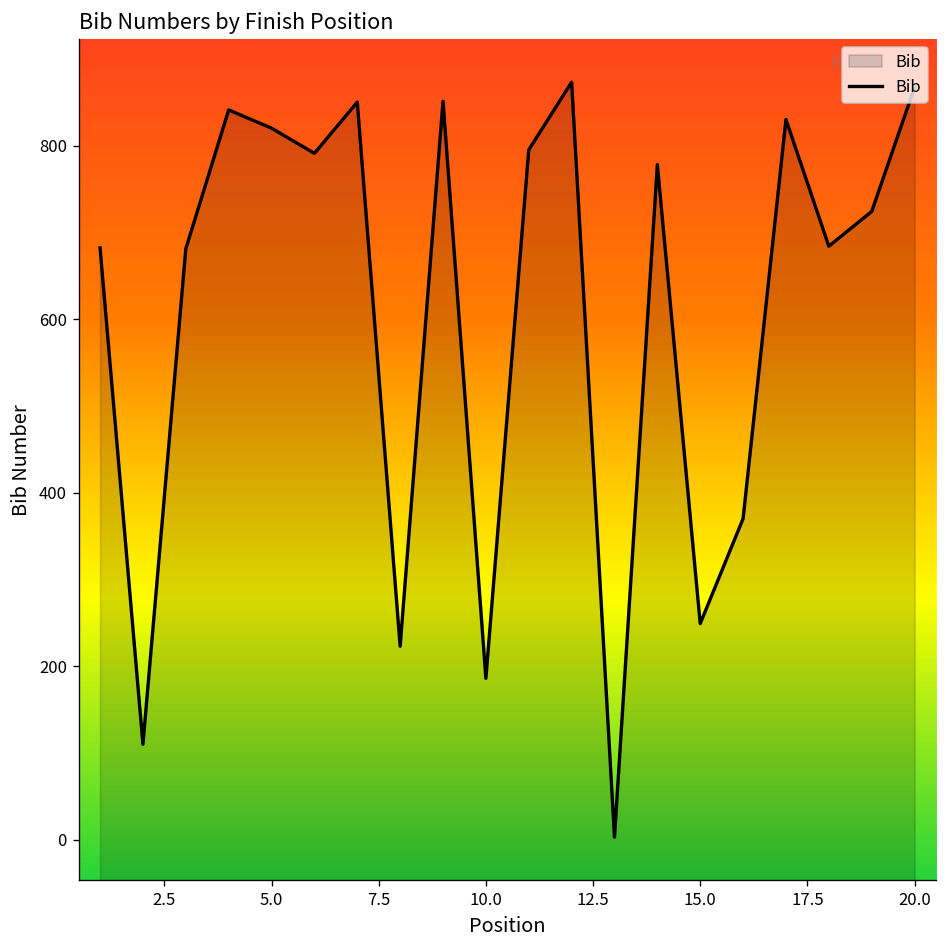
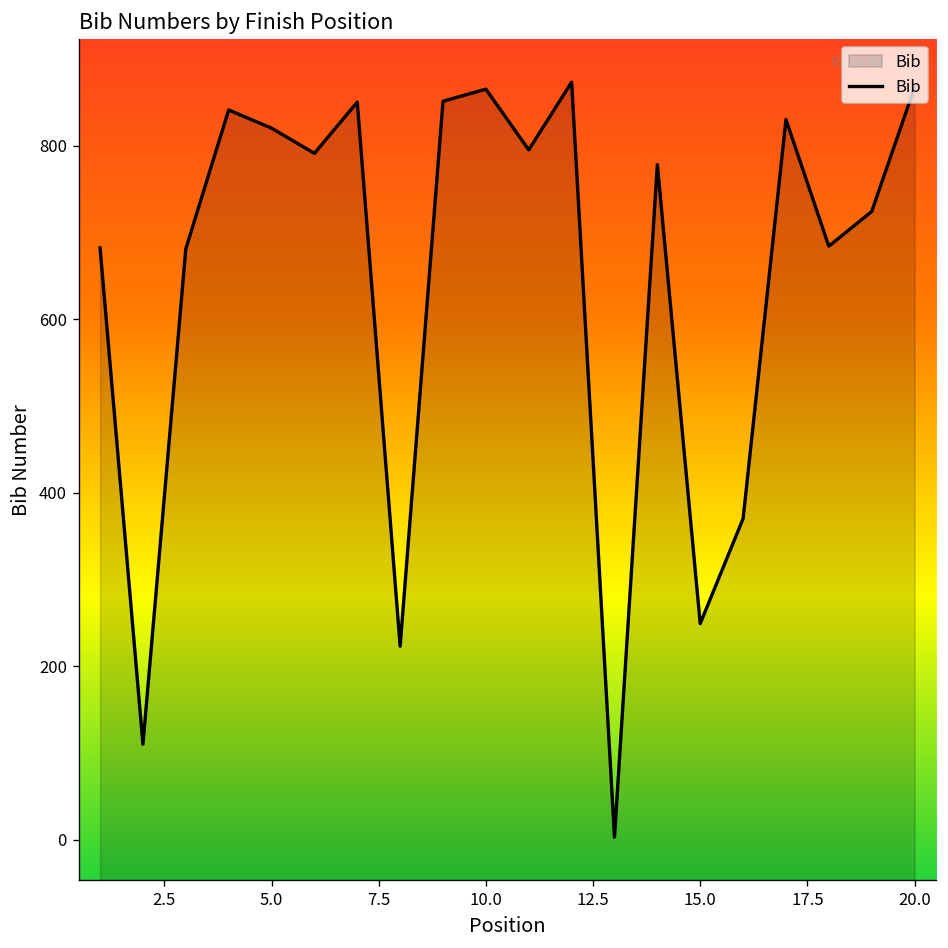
  {
    "5.0": 820,
-   "10.0": 190,
+   "10.0": 870,
    "15.0": 250
  }
